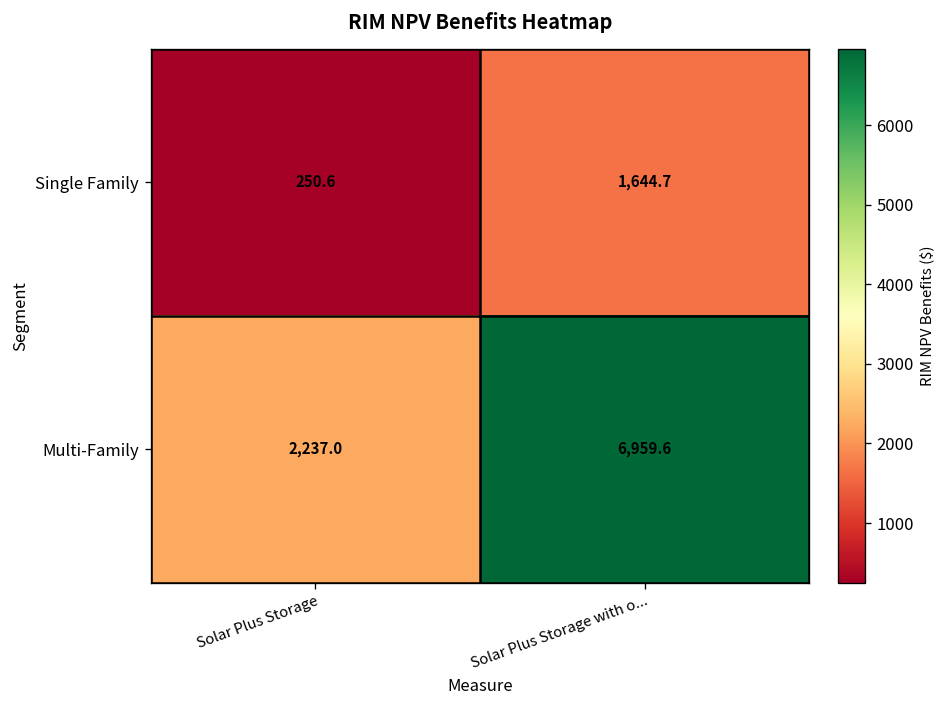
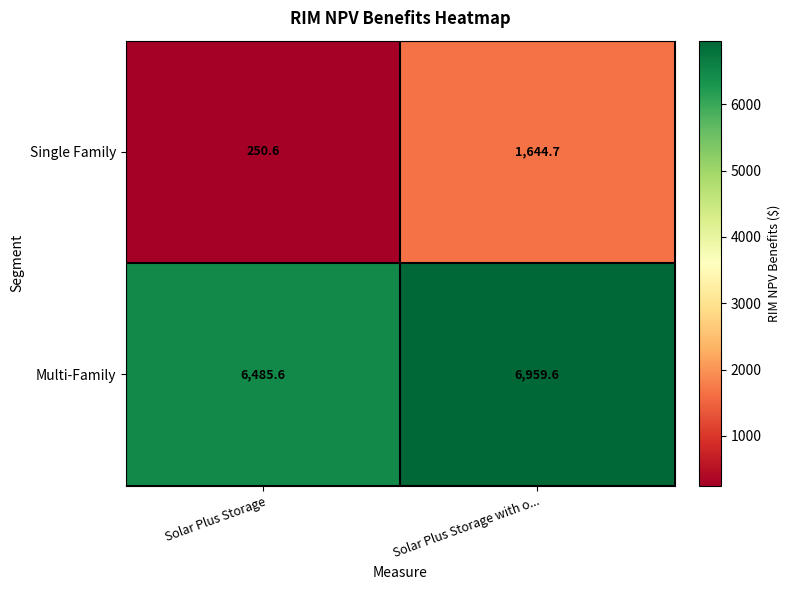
  {
    "Single Family": {
      "Solar Plus Storage": "250.6",
      "Solar Plus Storage with o...": "1,644.7"
    },
    "Multi-Family": {
-     "Solar Plus Storage": "2,237.0",
+     "Solar Plus Storage": "6,485.6",
      "Solar Plus Storage with o...": "6,959.6"
    }
  }
